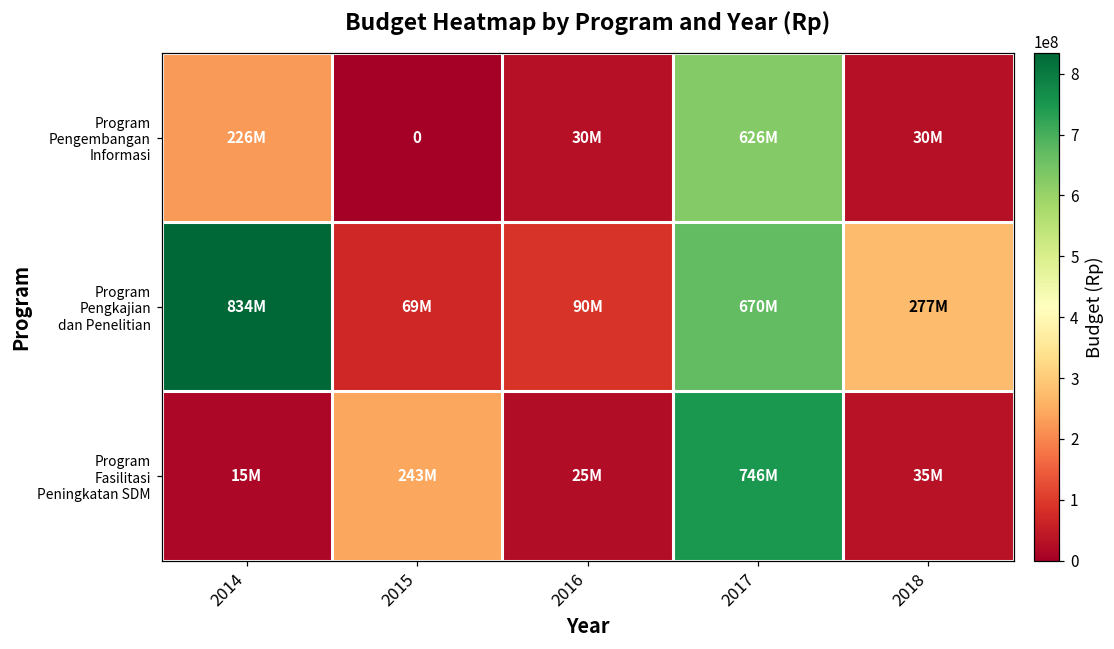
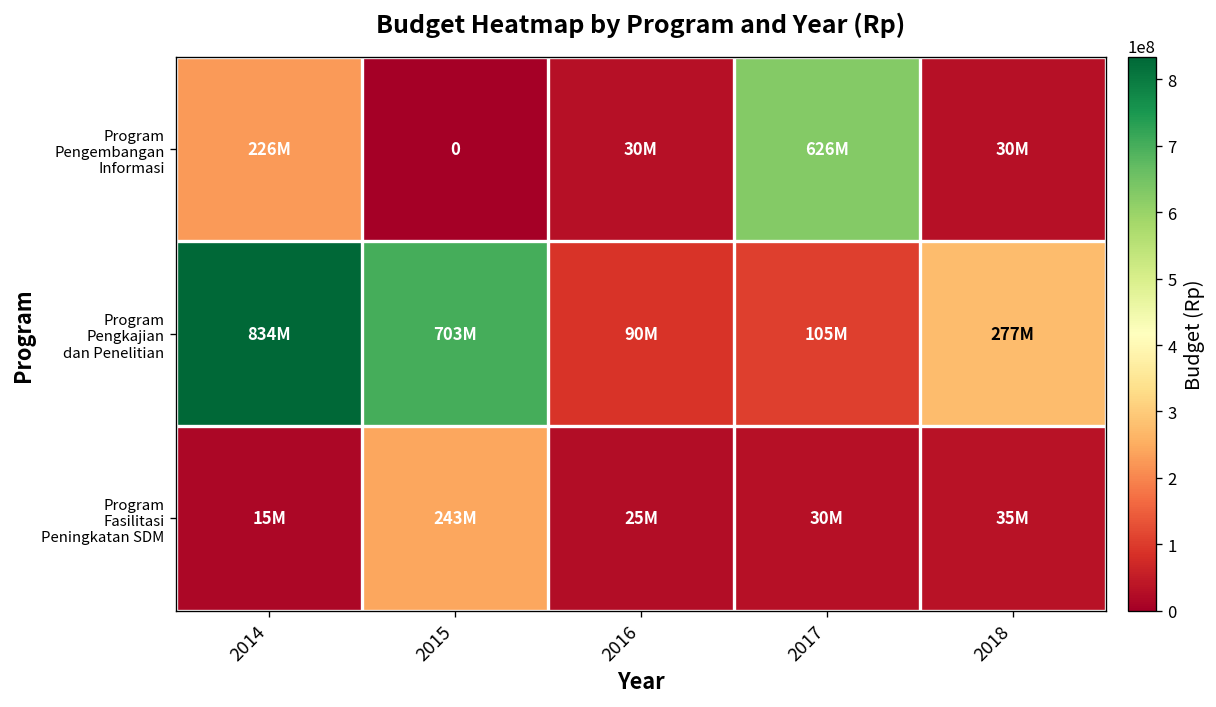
  {
    "Program Pengembangan Informasi": {
      "2014": "226M",
      "2015": "0",
      "2016": "30M",
      "2017": "626M",
      "2018": "30M"
    },
    "Program Pengkajian dan Penelitian": {
      "2014": "834M",
-     "2015": "69M",
+     "2015": "703M",
      "2016": "90M",
-     "2017": "670M",
+     "2017": "105M",
      "2018": "277M"
    },
    "Program Fasilitasi Peningkatan SDM": {
      "2014": "15M",
      "2015": "243M",
      "2016": "25M",
-     "2017": "746M",
+     "2017": "30M",
      "2018": "35M"
    }
  }
